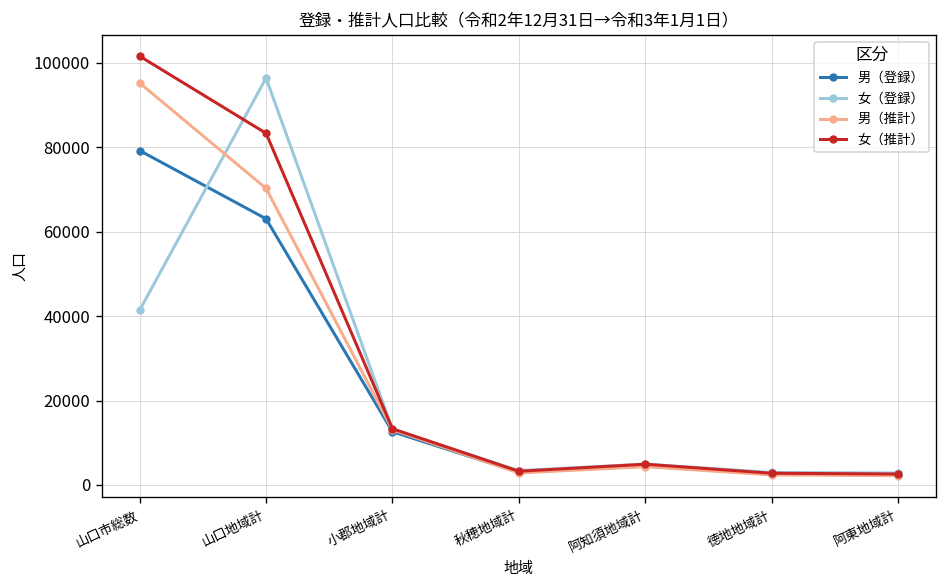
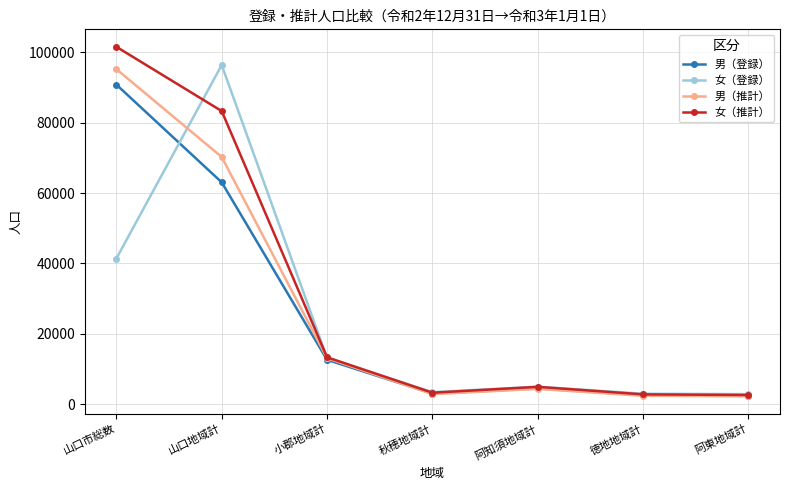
  {
    "男（登録）": {
-     "山口市総数": 79000,
+     "山口市総数": 91000,
      "山口地域計": 63000
    },
    "女（登録）": {
      "山口市総数": 41000,
      "山口地域計": 96000
    },
    "男（推計）": {
      "山口市総数": 95000,
      "山口地域計": 70000
    },
    "女（推計）": {
      "山口市総数": 102000,
      "山口地域計": 83000
    }
  }
